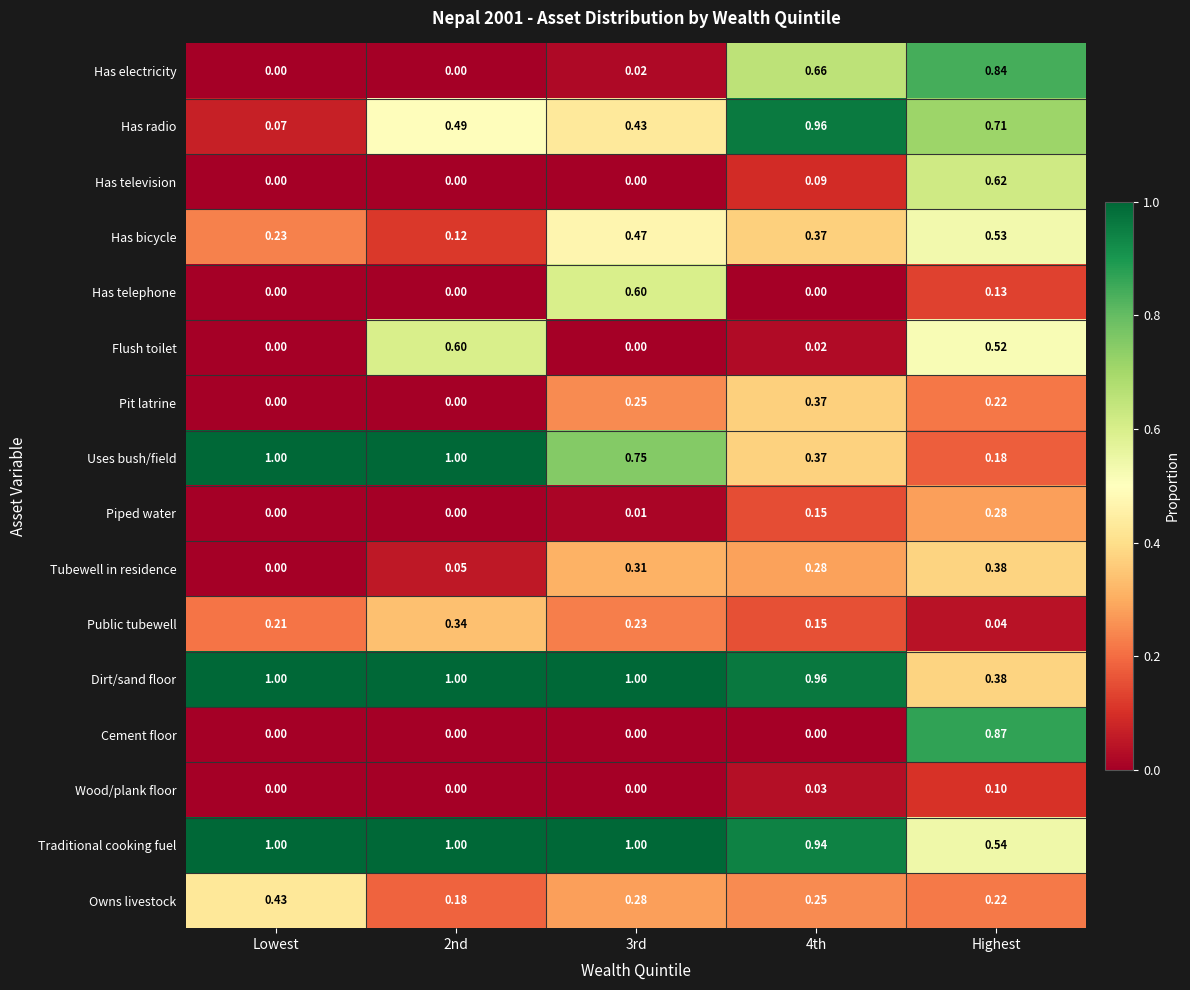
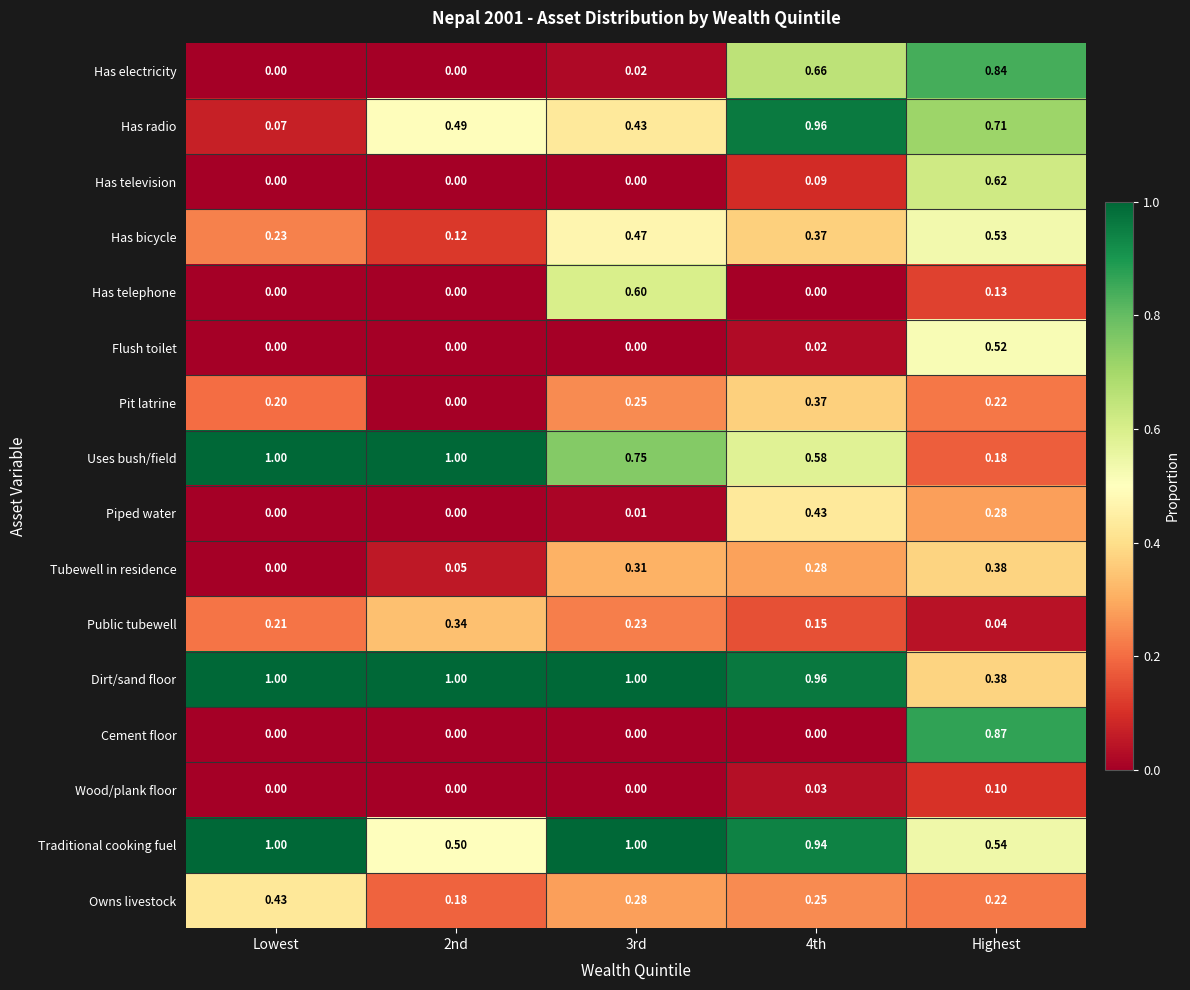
  {
    "Has electricity": {
      "Lowest": 0.00,
      "2nd": 0.00,
      "3rd": 0.02,
      "4th": 0.66,
      "Highest": 0.84
    },
    "Has radio": {
      "Lowest": 0.07,
      "2nd": 0.49,
      "3rd": 0.43,
      "4th": 0.96,
      "Highest": 0.71
    },
    "Has television": {
      "Lowest": 0.00,
      "2nd": 0.00,
      "3rd": 0.00,
      "4th": 0.09,
      "Highest": 0.62
    },
    "Has bicycle": {
      "Lowest": 0.23,
      "2nd": 0.12,
      "3rd": 0.47,
      "4th": 0.37,
      "Highest": 0.53
    },
    "Has telephone": {
      "Lowest": 0.00,
      "2nd": 0.00,
      "3rd": 0.60,
      "4th": 0.00,
      "Highest": 0.13
    },
    "Flush toilet": {
      "Lowest": 0.00,
-     "2nd": 0.60,
+     "2nd": 0.00,
      "3rd": 0.00,
      "4th": 0.02,
      "Highest": 0.52
    },
    "Pit latrine": {
-     "Lowest": 0.00,
+     "Lowest": 0.20,
      "2nd": 0.00,
      "3rd": 0.25,
      "4th": 0.37,
      "Highest": 0.22
    },
    "Uses bush/field": {
      "Lowest": 1.00,
      "2nd": 1.00,
      "3rd": 0.75,
-     "4th": 0.37,
+     "4th": 0.58,
      "Highest": 0.18
    },
    "Piped water": {
      "Lowest": 0.00,
      "2nd": 0.00,
      "3rd": 0.01,
-     "4th": 0.15,
+     "4th": 0.43,
      "Highest": 0.28
    },
    "Tubewell in residence": {
      "Lowest": 0.00,
      "2nd": 0.05,
      "3rd": 0.31,
      "4th": 0.28,
      "Highest": 0.38
    },
    "Public tubewell": {
      "Lowest": 0.21,
      "2nd": 0.34,
      "3rd": 0.23,
      "4th": 0.15,
      "Highest": 0.04
    },
    "Dirt/sand floor": {
      "Lowest": 1.00,
      "2nd": 1.00,
      "3rd": 1.00,
      "4th": 0.96,
      "Highest": 0.38
    },
    "Cement floor": {
      "Lowest": 0.00,
      "2nd": 0.00,
      "3rd": 0.00,
      "4th": 0.00,
      "Highest": 0.87
    },
    "Wood/plank floor": {
      "Lowest": 0.00,
      "2nd": 0.00,
      "3rd": 0.00,
      "4th": 0.03,
      "Highest": 0.10
    },
    "Traditional cooking fuel": {
      "Lowest": 1.00,
-     "2nd": 1.00,
+     "2nd": 0.50,
      "3rd": 1.00,
      "4th": 0.94,
      "Highest": 0.54
    },
    "Owns livestock": {
      "Lowest": 0.43,
      "2nd": 0.18,
      "3rd": 0.28,
      "4th": 0.25,
      "Highest": 0.22
    }
  }
